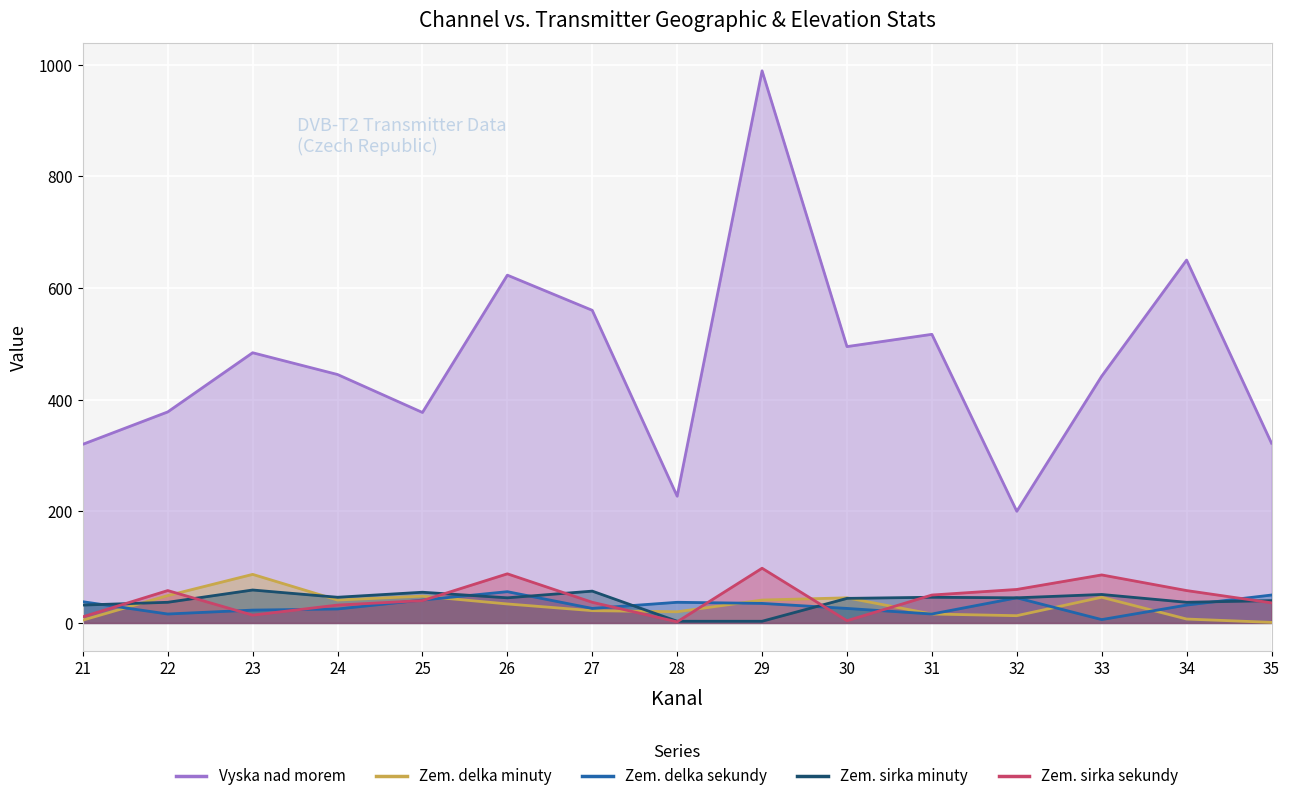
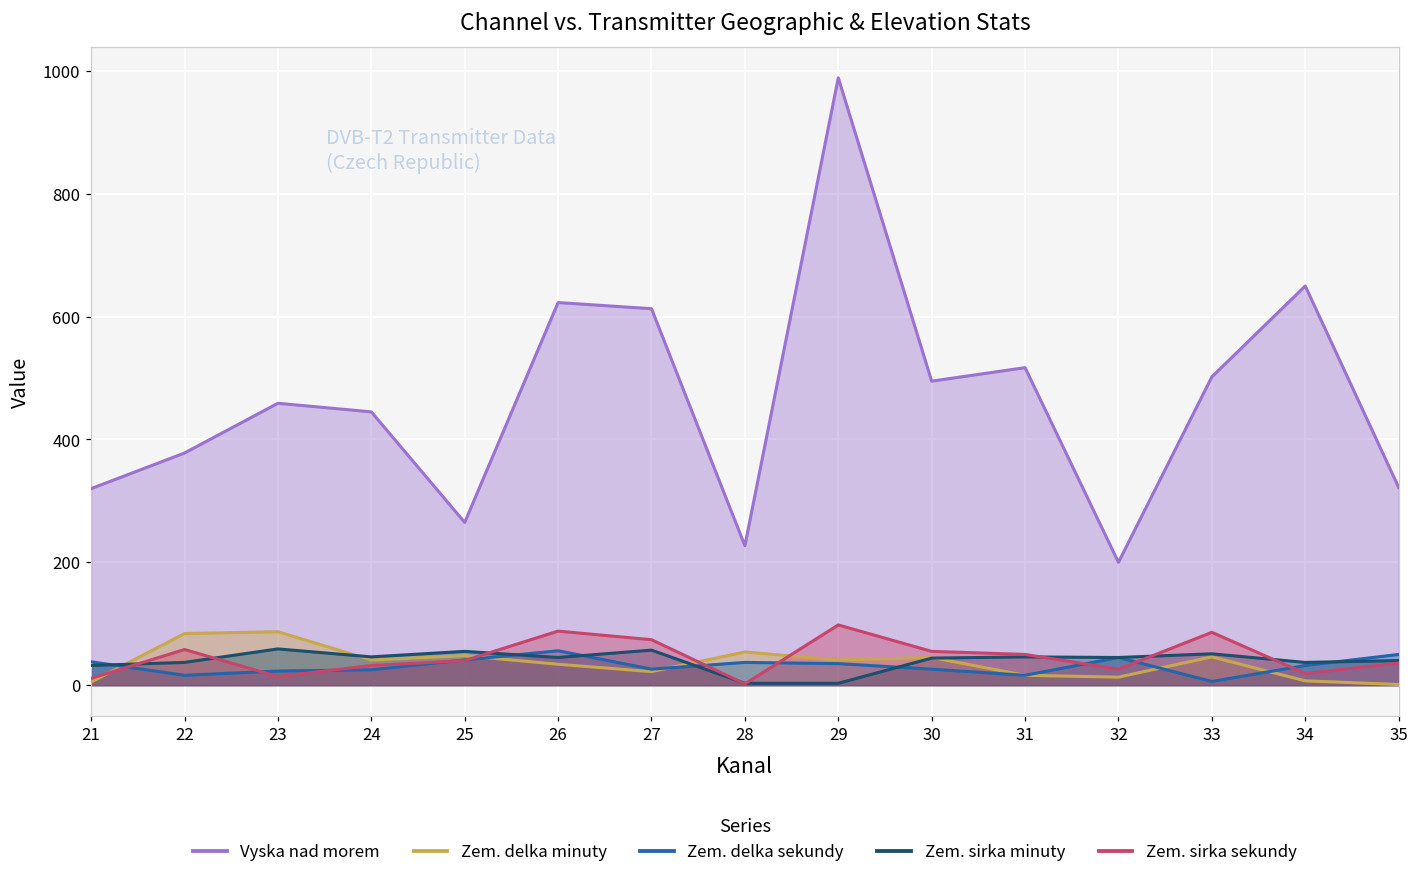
  {
    "Vyska nad morem": {
      "21": 320,
      "22": 380,
-     "23": 480,
+     "23": 460,
      "24": 450,
-     "25": 380,
+     "25": 270,
      "26": 620,
-     "27": 560,
+     "27": 610,
      "28": 230,
      "29": 990,
      "30": 500,
      "31": 520,
      "32": 200,
-     "33": 440,
+     "33": 500,
      "34": 650,
      "35": 320
    },
    "Zem. delka minuty": {
      "21": 10,
-     "22": 50,
+     "22": 80,
      "23": 90,
      "24": 40,
      "25": 50,
      "26": 30,
-     "28": 20,
+     "28": 50,
      "29": 40,
      "32": 10,
      "33": 50,
      "34": 10,
      "35": 0
    },
    "Zem. sirka sekundy": {
      "21": 10,
      "22": 60,
      "23": 10,
      "24": 30,
      "26": 90,
-     "27": 40,
+     "27": 70,
      "29": 100,
-     "30": 0,
-     "32": 60,
+     "30": 60,
+     "32": 30,
      "33": 90,
-     "34": 60
+     "34": 20
    }
  }
